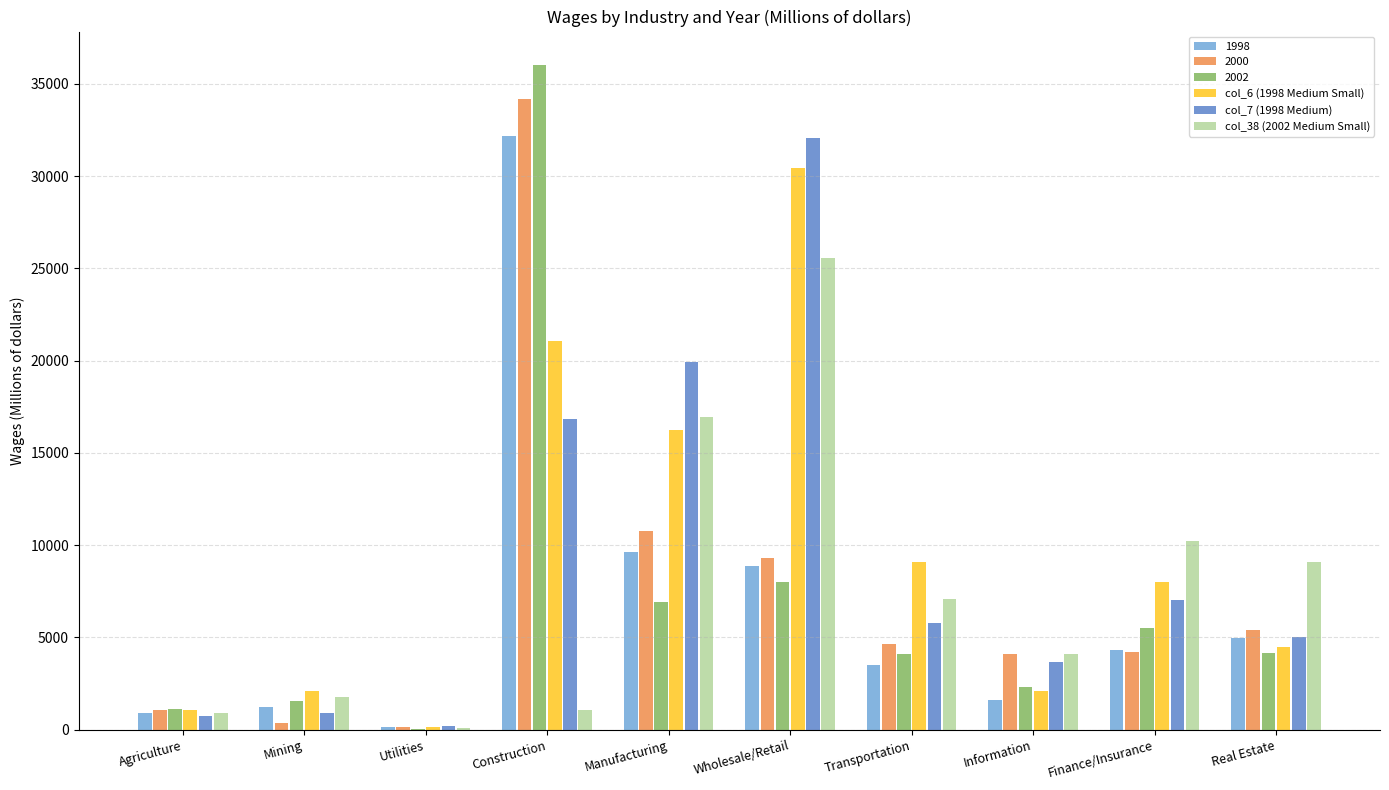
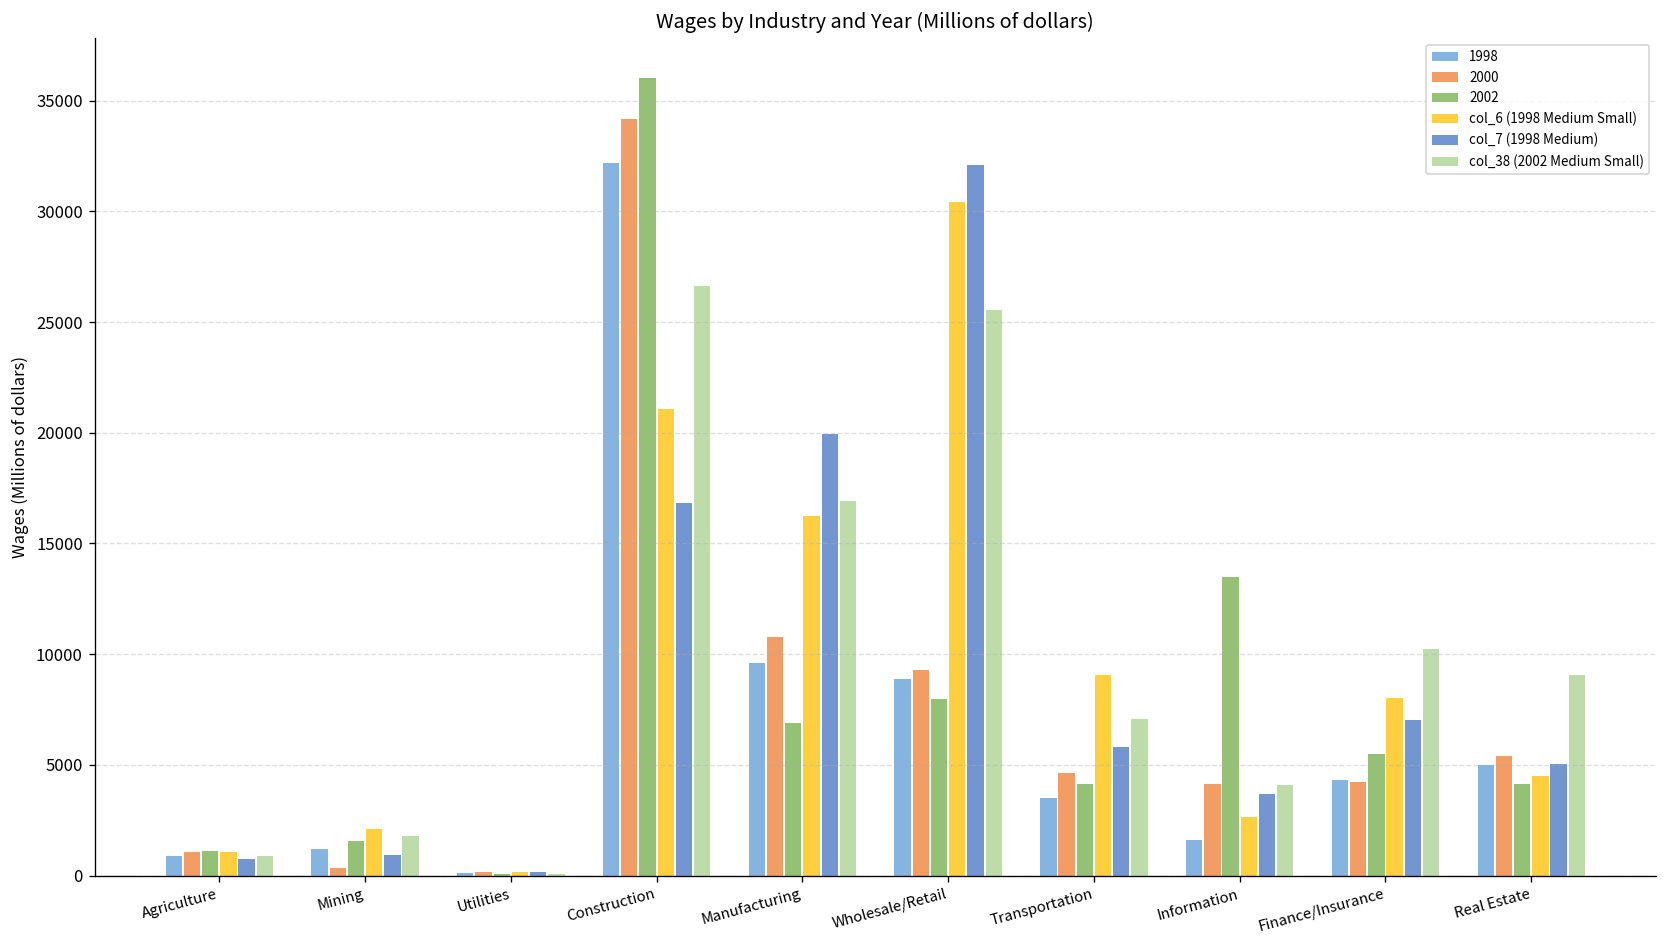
  {
    "2000": {
      "Agriculture": 1100,
      "Mining": 400,
      "Utilities": 200,
      "Construction": 34200,
      "Manufacturing": 10800,
      "Wholesale/Retail": 9300,
      "Transportation": 4600,
      "Information": 4100,
      "Finance/Insurance": 4200,
      "Real Estate": 5400
    },
    "2002": {
      "Agriculture": 1100,
      "Mining": 1500,
      "Construction": 36000,
      "Manufacturing": 6900,
      "Wholesale/Retail": 8000,
      "Transportation": 4100,
-     "Information": 2300,
+     "Information": 13500,
      "Finance/Insurance": 5500,
      "Real Estate": 4100
    },
    "col_6 (1998 Medium Small)": {
      "Agriculture": 1100,
      "Mining": 2100,
      "Utilities": 200,
      "Construction": 21100,
      "Manufacturing": 16300,
      "Wholesale/Retail": 30400,
      "Transportation": 9100,
-     "Information": 2100,
+     "Information": 2700,
      "Finance/Insurance": 8000,
      "Real Estate": 4500
    },
    "col_38 (2002 Medium Small)": {
      "Agriculture": 900,
      "Mining": 1800,
-     "Construction": 1100,
+     "Construction": 26600,
      "Manufacturing": 16900,
      "Wholesale/Retail": 25600,
      "Transportation": 7100,
      "Information": 4100,
      "Finance/Insurance": 10200,
      "Real Estate": 9100
    }
  }
